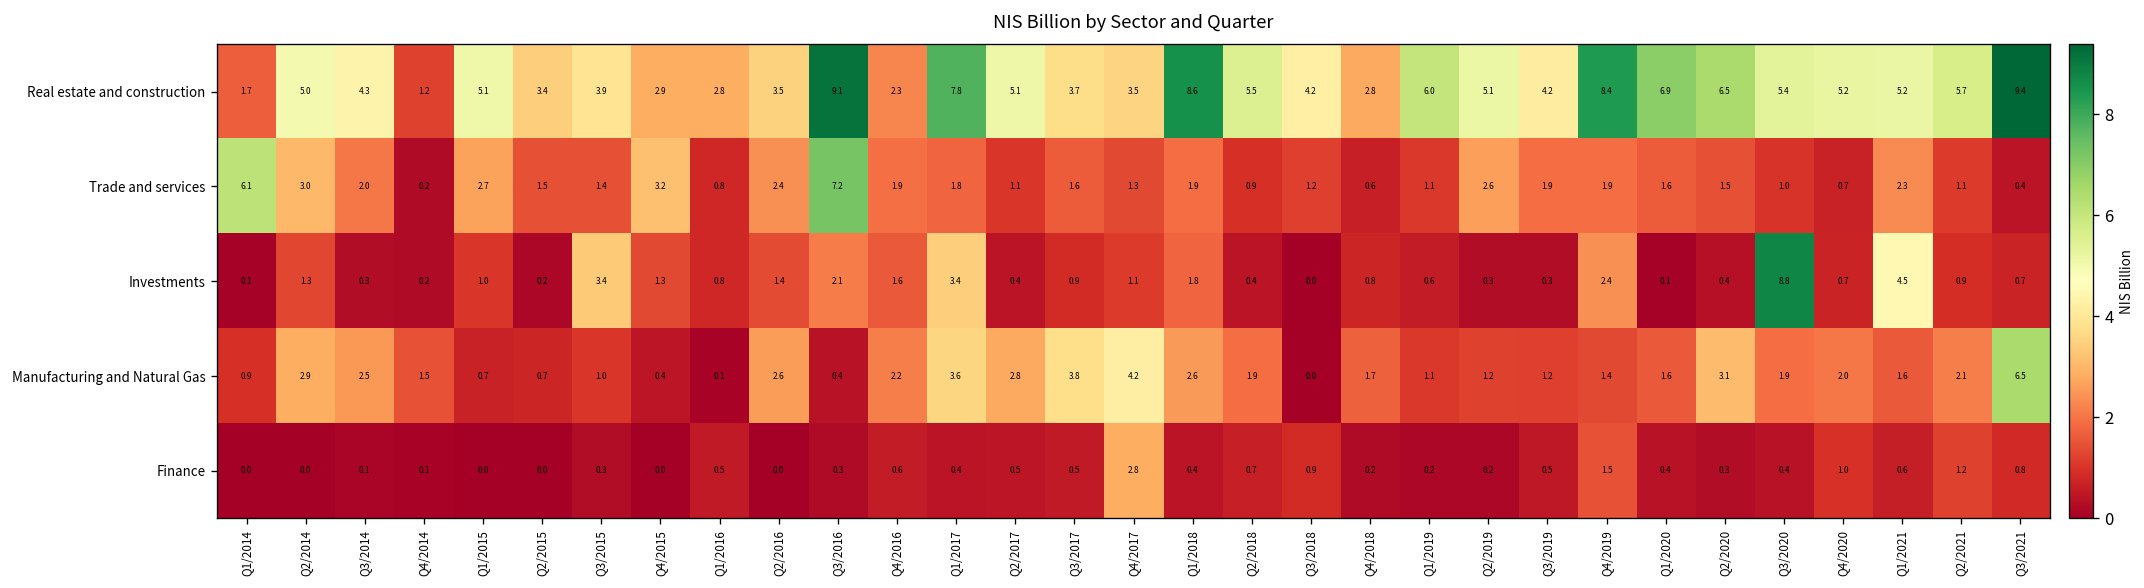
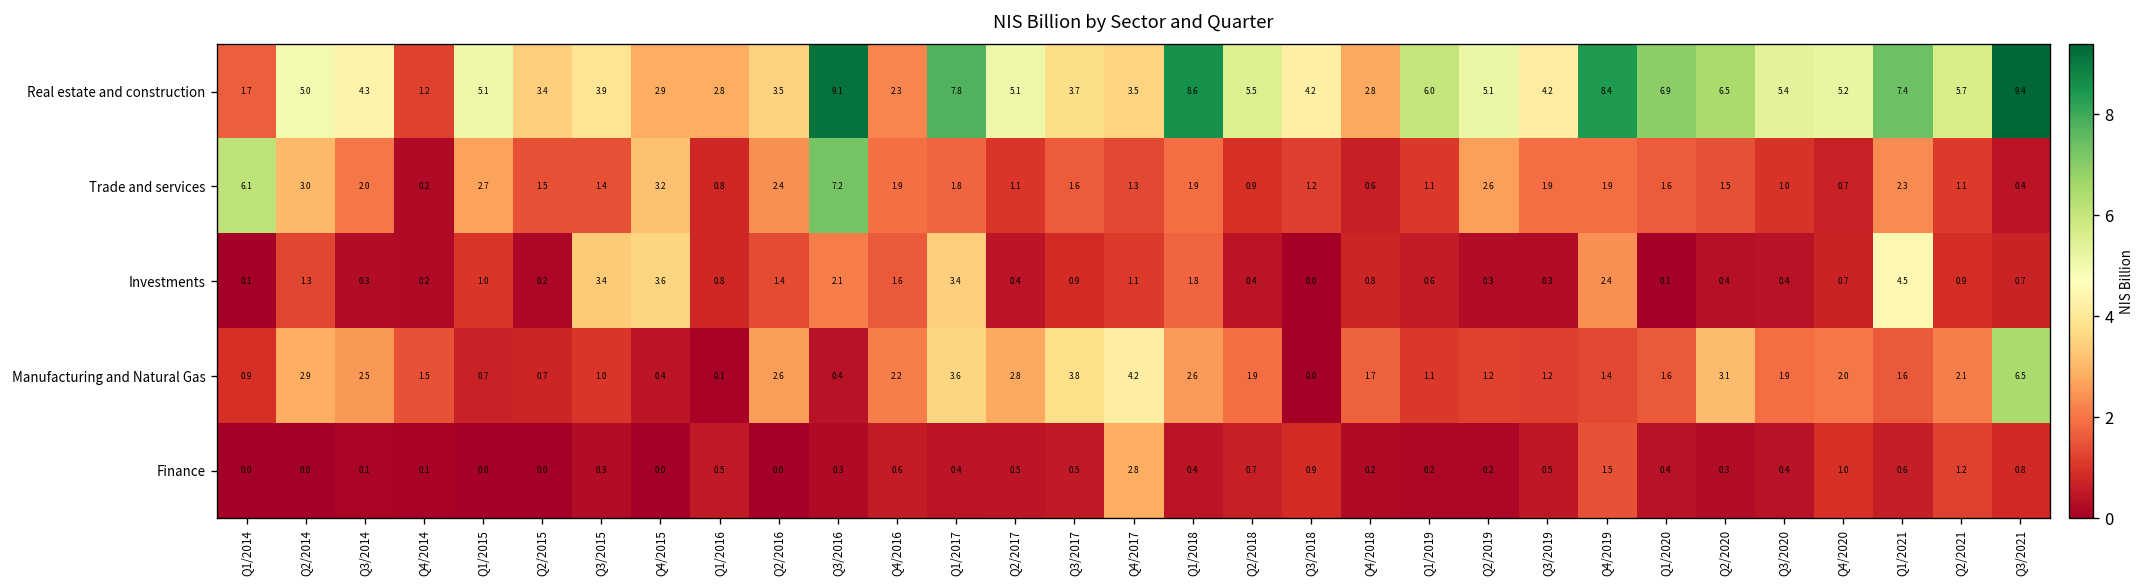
  {
    "Real estate and construction": {
      "Q1/2014": 1.7,
      "Q2/2014": 5.0,
      "Q3/2014": 4.3,
      "Q4/2014": 1.2,
      "Q1/2015": 5.1,
      "Q2/2015": 3.4,
      "Q3/2015": 3.9,
      "Q4/2015": 2.9,
      "Q1/2016": 2.8,
      "Q2/2016": 3.5,
      "Q3/2016": 9.1,
      "Q4/2016": 2.3,
      "Q1/2017": 7.8,
      "Q2/2017": 5.1,
      "Q3/2017": 3.7,
      "Q4/2017": 3.5,
      "Q1/2018": 8.6,
      "Q2/2018": 5.5,
      "Q3/2018": 4.2,
      "Q4/2018": 2.8,
      "Q1/2019": 6.0,
      "Q2/2019": 5.1,
      "Q3/2019": 4.2,
      "Q4/2019": 8.4,
      "Q1/2020": 6.9,
      "Q2/2020": 6.5,
      "Q3/2020": 5.4,
      "Q4/2020": 5.2,
-     "Q1/2021": 5.2,
+     "Q1/2021": 7.4,
      "Q2/2021": 5.7,
      "Q3/2021": 9.4
    },
    "Trade and services": {
      "Q1/2014": 6.1,
      "Q2/2014": 3.0,
      "Q3/2014": 2.0,
      "Q4/2014": 0.2,
      "Q1/2015": 2.7,
      "Q2/2015": 1.5,
      "Q3/2015": 1.4,
      "Q4/2015": 3.2,
      "Q1/2016": 0.8,
      "Q2/2016": 2.4,
      "Q3/2016": 7.2,
      "Q4/2016": 1.9,
      "Q1/2017": 1.8,
      "Q2/2017": 1.1,
      "Q3/2017": 1.6,
      "Q4/2017": 1.3,
      "Q1/2018": 1.9,
      "Q2/2018": 0.9,
      "Q3/2018": 1.2,
      "Q4/2018": 0.6,
      "Q1/2019": 1.1,
      "Q2/2019": 2.6,
      "Q3/2019": 1.9,
      "Q4/2019": 1.9,
      "Q1/2020": 1.6,
      "Q2/2020": 1.5,
      "Q3/2020": 1.0,
      "Q4/2020": 0.7,
      "Q1/2021": 2.3,
      "Q2/2021": 1.1,
      "Q3/2021": 0.4
    },
    "Investments": {
      "Q1/2014": 0.1,
      "Q2/2014": 1.3,
      "Q3/2014": 0.3,
      "Q4/2014": 0.2,
      "Q1/2015": 1.0,
      "Q2/2015": 0.2,
      "Q3/2015": 3.4,
-     "Q4/2015": 1.3,
+     "Q4/2015": 3.6,
      "Q1/2016": 0.8,
      "Q2/2016": 1.4,
      "Q3/2016": 2.1,
      "Q4/2016": 1.6,
      "Q1/2017": 3.4,
      "Q2/2017": 0.4,
      "Q3/2017": 0.9,
      "Q4/2017": 1.1,
      "Q1/2018": 1.8,
      "Q2/2018": 0.4,
      "Q3/2018": 0.0,
      "Q4/2018": 0.8,
      "Q1/2019": 0.6,
      "Q2/2019": 0.3,
      "Q3/2019": 0.3,
      "Q4/2019": 2.4,
      "Q1/2020": 0.1,
      "Q2/2020": 0.4,
-     "Q3/2020": 8.8,
+     "Q3/2020": 0.4,
      "Q4/2020": 0.7,
      "Q1/2021": 4.5,
      "Q2/2021": 0.9,
      "Q3/2021": 0.7
    },
    "Manufacturing and Natural Gas": {
      "Q1/2014": 0.9,
      "Q2/2014": 2.9,
      "Q3/2014": 2.5,
      "Q4/2014": 1.5,
      "Q1/2015": 0.7,
      "Q2/2015": 0.7,
      "Q3/2015": 1.0,
      "Q4/2015": 0.4,
      "Q1/2016": 0.1,
      "Q2/2016": 2.6,
      "Q3/2016": 0.4,
      "Q4/2016": 2.2,
      "Q1/2017": 3.6,
      "Q2/2017": 2.8,
      "Q3/2017": 3.8,
      "Q4/2017": 4.2,
      "Q1/2018": 2.6,
      "Q2/2018": 1.9,
      "Q3/2018": 0.0,
      "Q4/2018": 1.7,
      "Q1/2019": 1.1,
      "Q2/2019": 1.2,
      "Q3/2019": 1.2,
      "Q4/2019": 1.4,
      "Q1/2020": 1.6,
      "Q2/2020": 3.1,
      "Q3/2020": 1.9,
      "Q4/2020": 2.0,
      "Q1/2021": 1.6,
      "Q2/2021": 2.1,
      "Q3/2021": 6.5
    },
    "Finance": {
      "Q1/2014": 0.0,
      "Q2/2014": 0.0,
      "Q3/2014": 0.1,
      "Q4/2014": 0.1,
      "Q1/2015": 0.0,
      "Q2/2015": 0.0,
      "Q3/2015": 0.3,
      "Q4/2015": 0.0,
      "Q1/2016": 0.5,
      "Q2/2016": 0.0,
      "Q3/2016": 0.3,
      "Q4/2016": 0.6,
      "Q1/2017": 0.4,
      "Q2/2017": 0.5,
      "Q3/2017": 0.5,
      "Q4/2017": 2.8,
      "Q1/2018": 0.4,
      "Q2/2018": 0.7,
      "Q3/2018": 0.9,
      "Q4/2018": 0.2,
      "Q1/2019": 0.2,
      "Q2/2019": 0.2,
      "Q3/2019": 0.5,
      "Q4/2019": 1.5,
      "Q1/2020": 0.4,
      "Q2/2020": 0.3,
      "Q3/2020": 0.4,
      "Q4/2020": 1.0,
      "Q1/2021": 0.6,
      "Q2/2021": 1.2,
      "Q3/2021": 0.8
    }
  }
